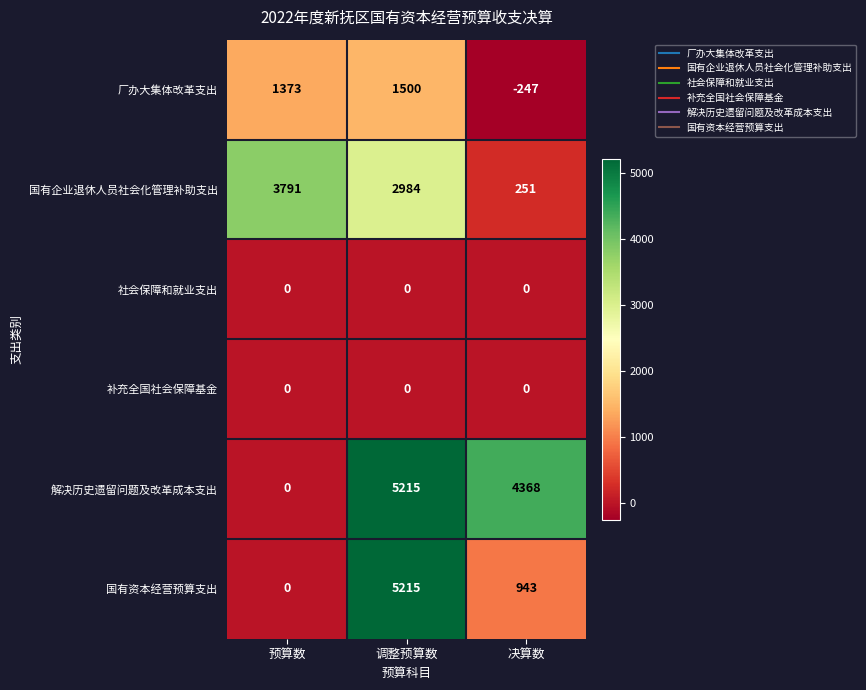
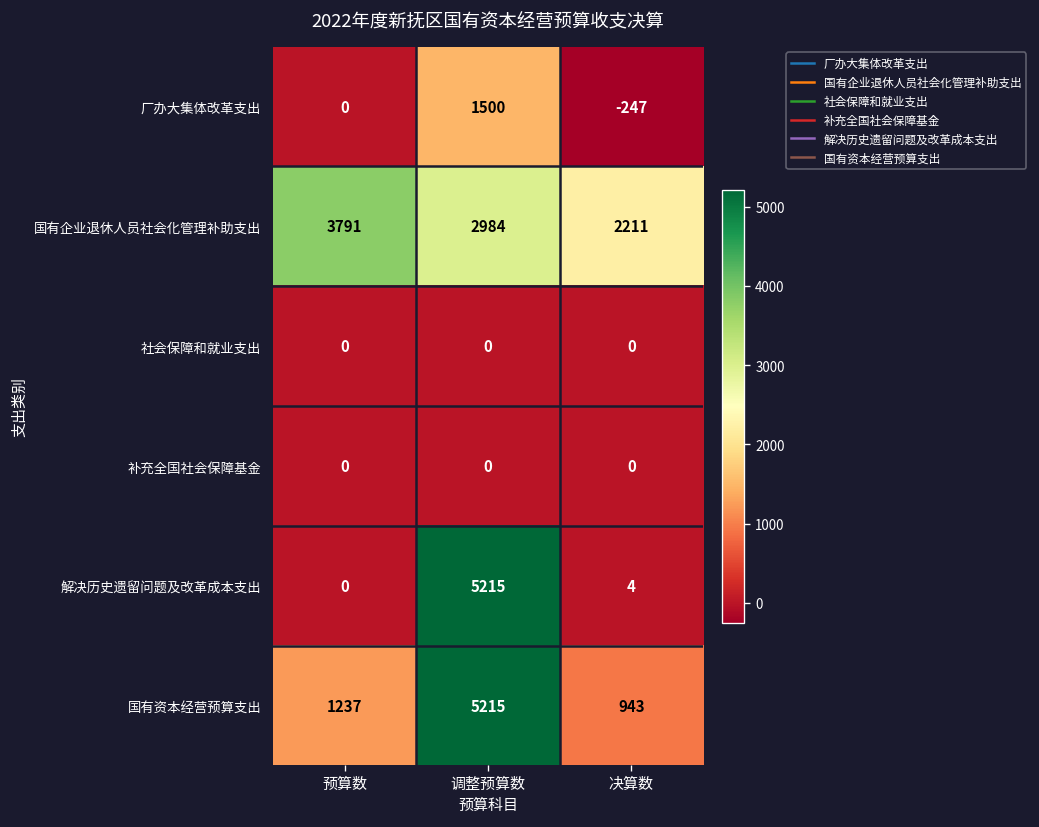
  {
    "厂办大集体改革支出": {
-     "预算数": 1373,
+     "预算数": 0,
      "调整预算数": 1500,
      "决算数": -247
    },
    "国有企业退休人员社会化管理补助支出": {
      "预算数": 3791,
      "调整预算数": 2984,
-     "决算数": 251
+     "决算数": 2211
    },
    "社会保障和就业支出": {
      "预算数": 0,
      "调整预算数": 0,
      "决算数": 0
    },
    "补充全国社会保障基金": {
      "预算数": 0,
      "调整预算数": 0,
      "决算数": 0
    },
    "解决历史遗留问题及改革成本支出": {
      "预算数": 0,
      "调整预算数": 5215,
-     "决算数": 4368
+     "决算数": 4
    },
    "国有资本经营预算支出": {
-     "预算数": 0,
+     "预算数": 1237,
      "调整预算数": 5215,
      "决算数": 943
    }
  }
